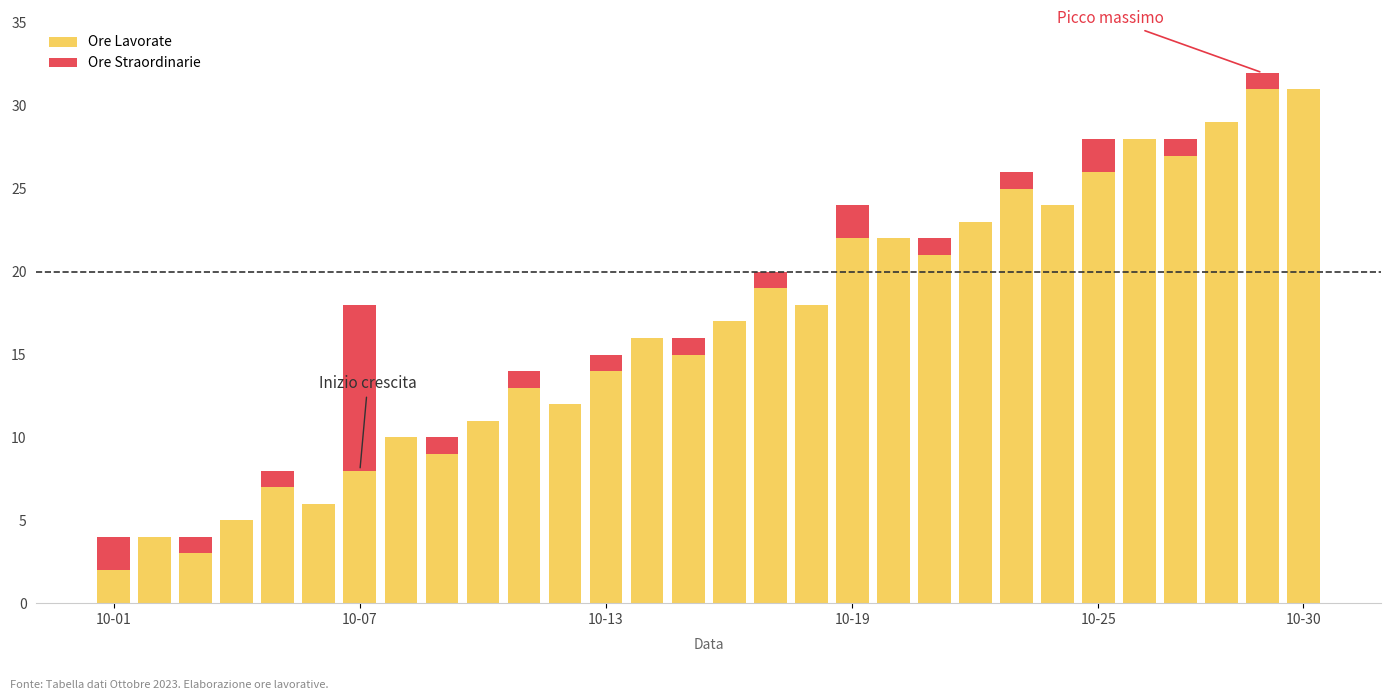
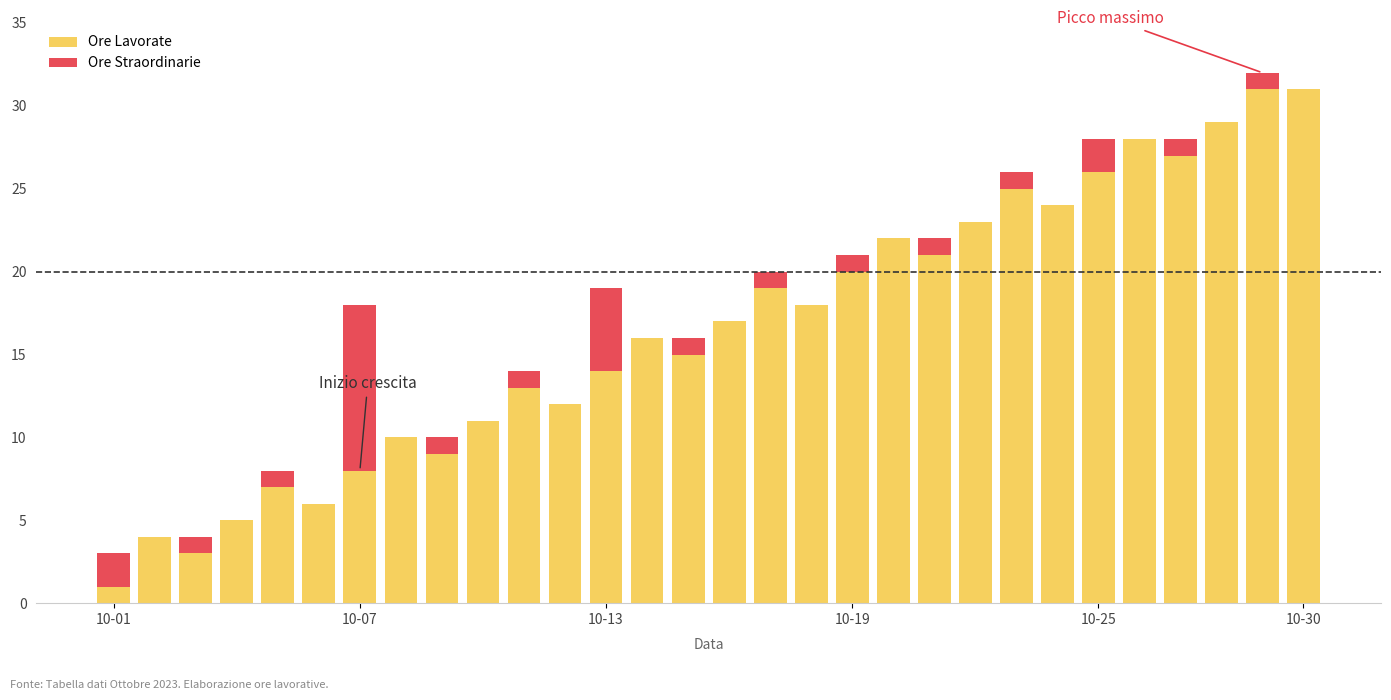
  {
    "Ore Lavorate": {
-     "10-01": 2,
+     "10-01": 1,
      "10-07": 8,
      "10-13": 14,
-     "10-19": 22,
+     "10-19": 20,
      "10-25": 26,
      "10-30": 31
    },
    "Ore Straordinarie": {
      "10-01": 2,
      "10-07": 10,
-     "10-13": 1,
-     "10-19": 2,
+     "10-13": 5,
+     "10-19": 1,
      "10-25": 2,
      "10-30": 0
    }
  }
